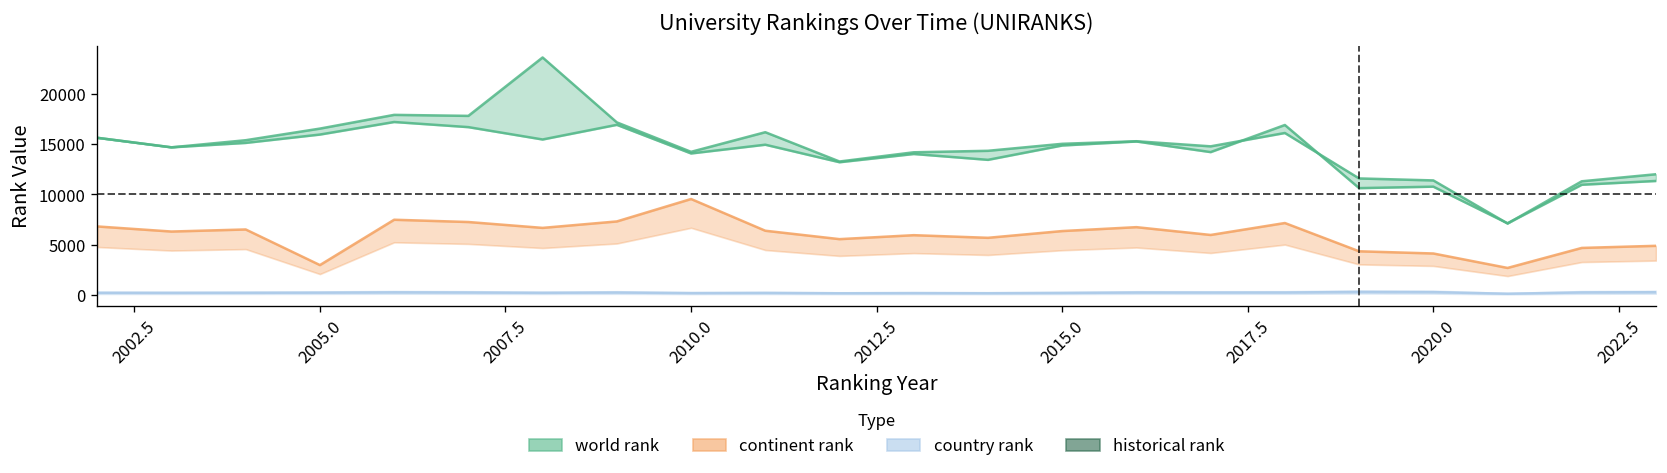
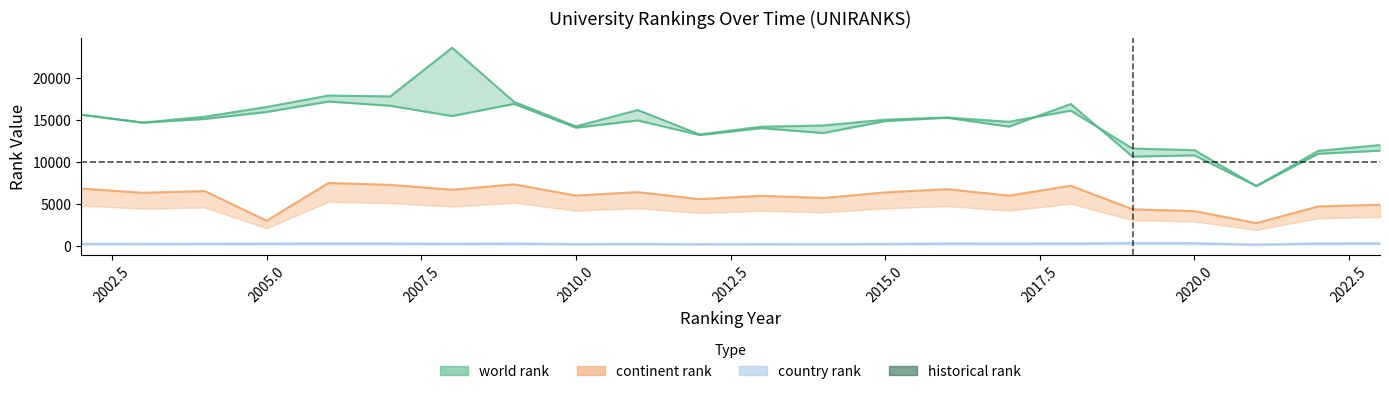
  {
    "continent rank": {
      "2005.0": 3000,
-     "2010.0": 10000,
+     "2010.0": 6000,
      "2015.0": 6000,
      "2020.0": 4000
    }
  }
